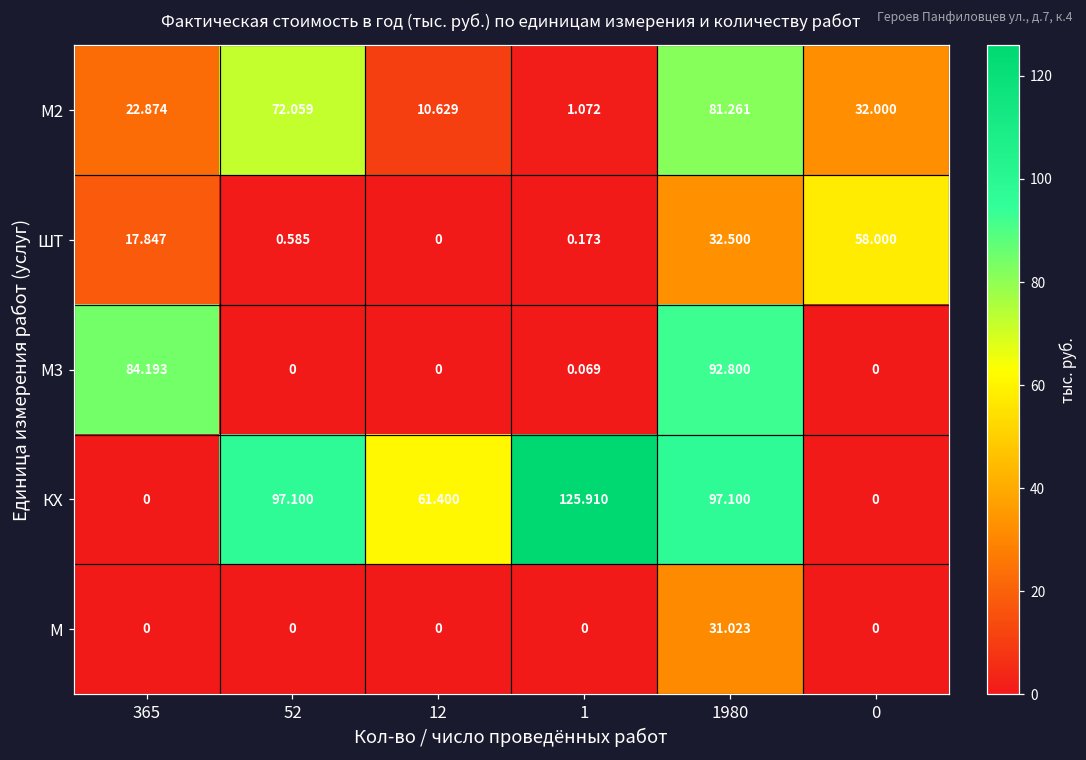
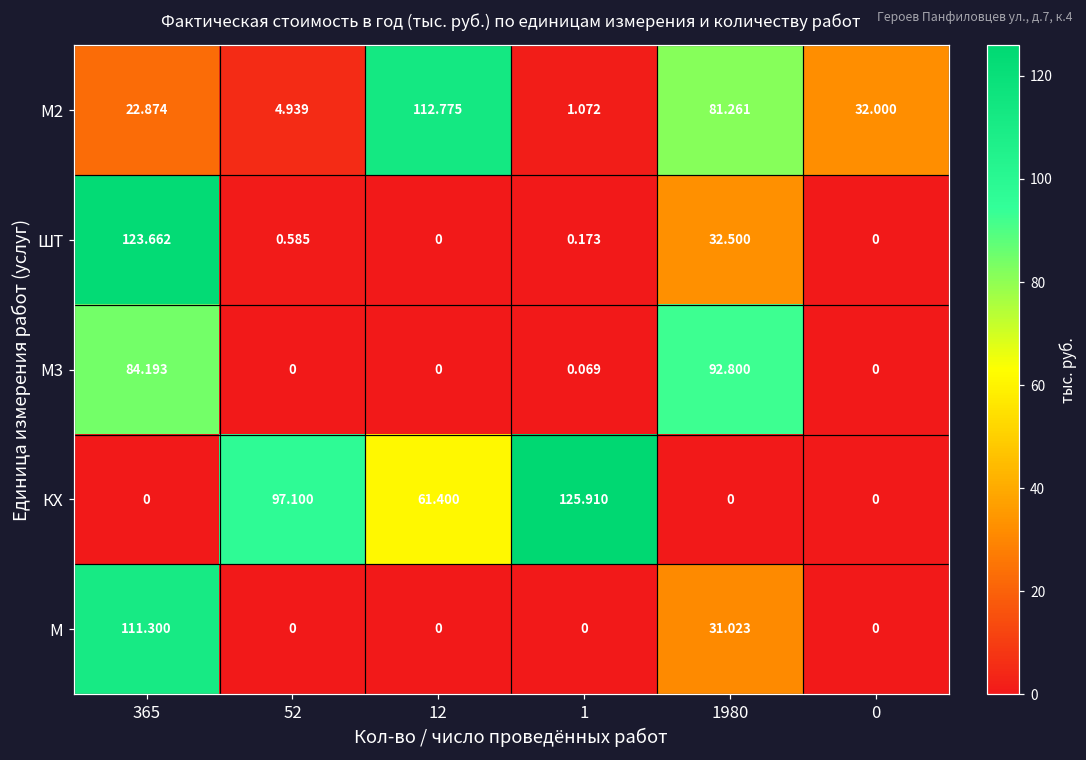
  {
    "М2": {
      "365": 22.874,
-     "52": 72.059,
-     "12": 10.629,
+     "52": 4.939,
+     "12": 112.775,
      "1": 1.072,
      "1980": 81.261,
      "0": 32.000
    },
    "ШТ": {
-     "365": 17.847,
+     "365": 123.662,
      "52": 0.585,
      "12": 0,
      "1": 0.173,
      "1980": 32.500,
-     "0": 58.000
+     "0": 0
    },
    "М3": {
      "365": 84.193,
      "52": 0,
      "12": 0,
      "1": 0.069,
      "1980": 92.800,
      "0": 0
    },
    "КХ": {
      "365": 0,
      "52": 97.100,
      "12": 61.400,
      "1": 125.910,
-     "1980": 97.100,
+     "1980": 0,
      "0": 0
    },
    "М": {
-     "365": 0,
+     "365": 111.300,
      "52": 0,
      "12": 0,
      "1": 0,
      "1980": 31.023,
      "0": 0
    }
  }
